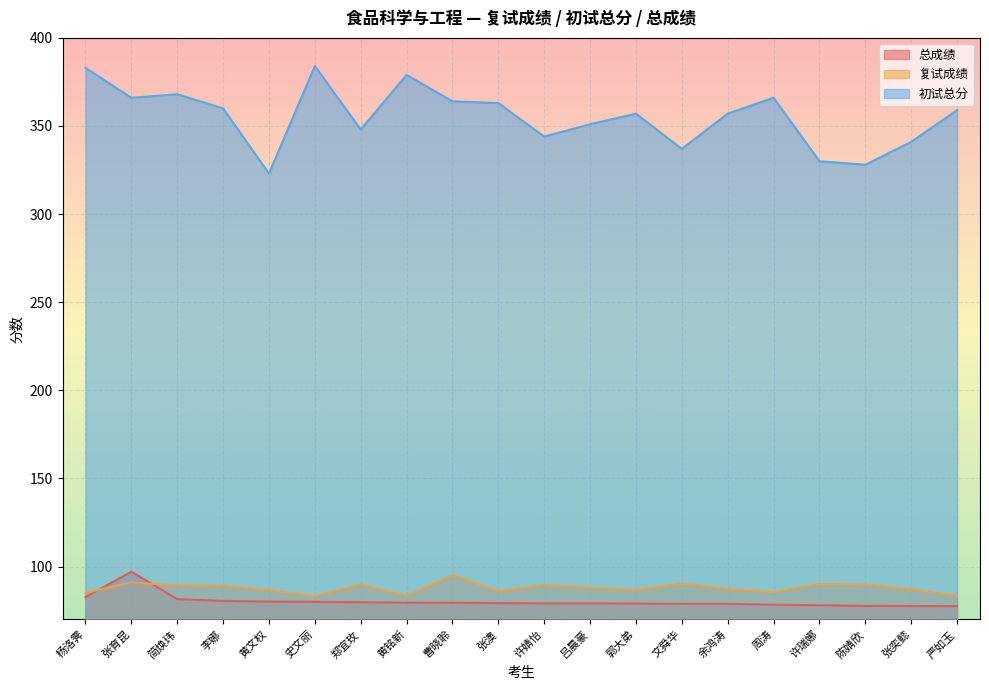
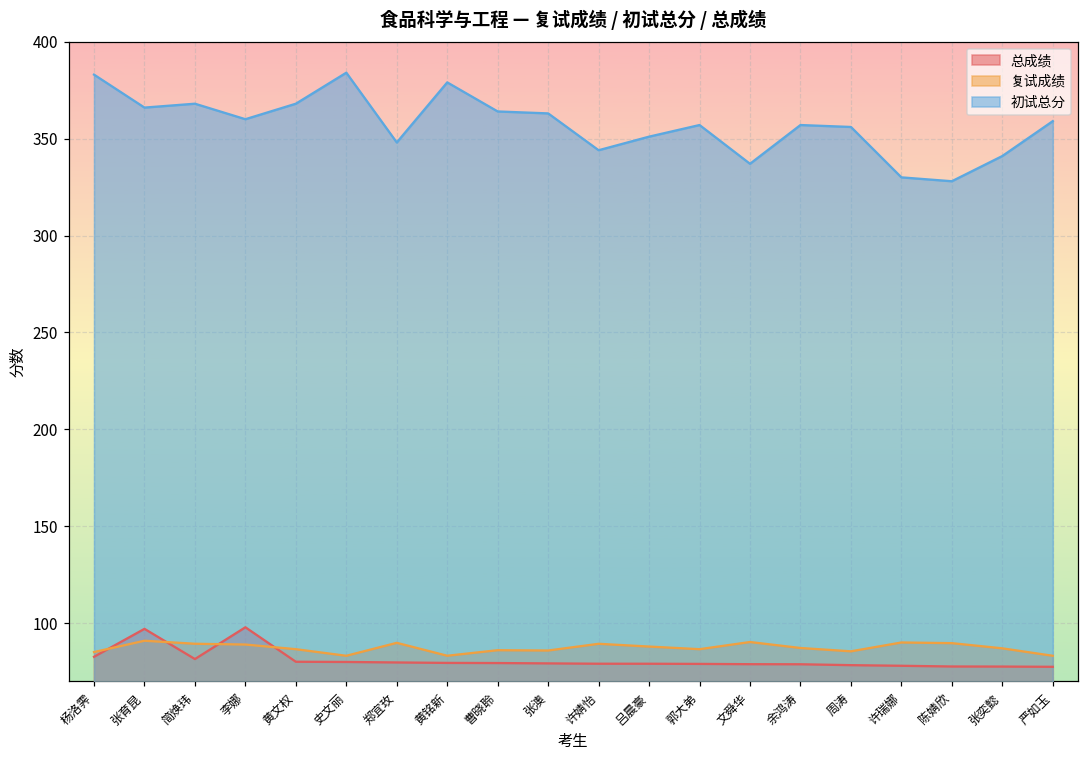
  {
    "总成绩": {
      "杨洛霁": 83,
      "张育昆": 97,
      "简焕玮": 81,
-     "李娜": 80,
+     "李娜": 98,
      "黄文权": 80,
      "史文丽": 80,
      "郑宜玫": 80,
      "黄铭新": 80,
      "曹晓聆": 79,
      "张澳": 79,
      "许婧怡": 79,
      "吕晨豪": 79,
      "郭大弟": 79,
      "文舜华": 79,
      "余鸿涛": 79,
      "周涛": 78,
      "许瑞娜": 78,
      "陈婧欣": 78,
      "张奕懿": 78,
      "严如玉": 77
    },
    "复试成绩": {
      "杨洛霁": 85,
      "张育昆": 91,
      "简焕玮": 89,
      "李娜": 89,
      "黄文权": 87,
      "史文丽": 83,
      "郑宜玫": 90,
      "黄铭新": 83,
-     "曹晓聆": 95,
+     "曹晓聆": 86,
      "张澳": 86,
      "许婧怡": 89,
      "吕晨豪": 88,
      "郭大弟": 87,
      "文舜华": 90,
      "余鸿涛": 87,
      "周涛": 85,
      "许瑞娜": 90,
      "陈婧欣": 90,
      "张奕懿": 87,
      "严如玉": 83
    },
    "初试总分": {
      "杨洛霁": 383,
      "张育昆": 366,
      "简焕玮": 368,
      "李娜": 360,
-     "黄文权": 323,
+     "黄文权": 368,
      "史文丽": 384,
      "郑宜玫": 348,
      "黄铭新": 379,
      "曹晓聆": 364,
      "张澳": 363,
      "许婧怡": 344,
      "吕晨豪": 351,
      "郭大弟": 357,
      "文舜华": 337,
      "余鸿涛": 357,
-     "周涛": 366,
+     "周涛": 356,
      "许瑞娜": 330,
      "陈婧欣": 328,
      "张奕懿": 341,
      "严如玉": 359
    }
  }
